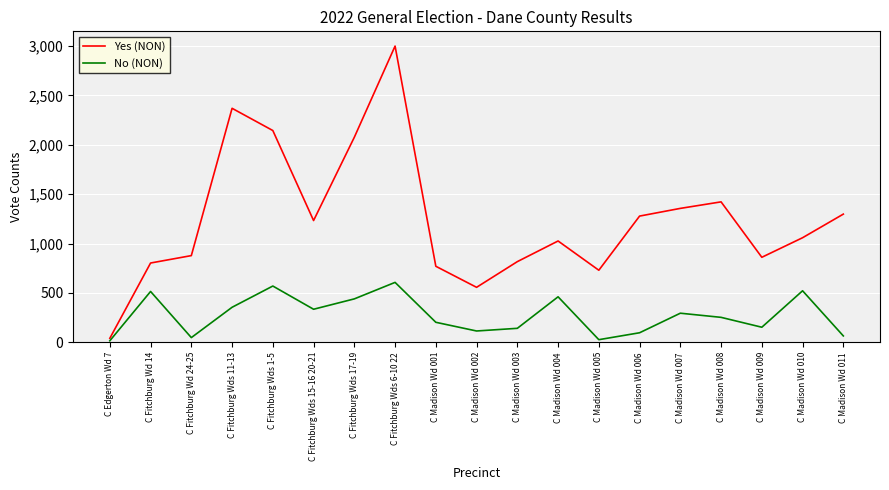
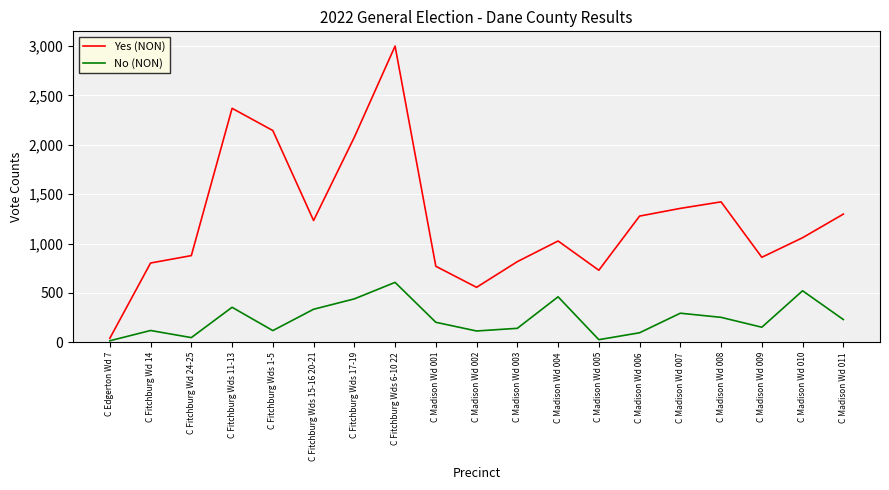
  {
    "Yes (NON)": {
      "C Fitchburg Wd 14": "800",
      "C Fitchburg Wd 24-25": "900",
      "C Fitchburg Wds 11-13": "2,400",
      "C Fitchburg Wds 1-5": "2,100",
      "C Fitchburg Wds 15-16 20-21": "1,200",
      "C Fitchburg Wds 17-19": "2,100",
      "C Fitchburg Wds 6-10 22": "3,000",
      "C Madison Wd 001": "800",
      "C Madison Wd 002": "600",
      "C Madison Wd 003": "800",
      "C Madison Wd 004": "1,000",
      "C Madison Wd 005": "700",
      "C Madison Wd 006": "1,300",
      "C Madison Wd 007": "1,400",
      "C Madison Wd 008": "1,400",
      "C Madison Wd 009": "900",
      "C Madison Wd 010": "1,100",
      "C Madison Wd 011": "1,300"
    },
    "No (NON)": {
-     "C Fitchburg Wd 14": "500",
+     "C Fitchburg Wd 14": "100",
      "C Fitchburg Wd 24-25": "0",
      "C Fitchburg Wds 11-13": "400",
-     "C Fitchburg Wds 1-5": "600",
+     "C Fitchburg Wds 1-5": "100",
      "C Fitchburg Wds 15-16 20-21": "300",
      "C Fitchburg Wds 17-19": "400",
      "C Fitchburg Wds 6-10 22": "600",
      "C Madison Wd 001": "200",
      "C Madison Wd 002": "100",
      "C Madison Wd 003": "100",
      "C Madison Wd 004": "500",
      "C Madison Wd 005": "0",
      "C Madison Wd 006": "100",
      "C Madison Wd 007": "300",
      "C Madison Wd 008": "300",
      "C Madison Wd 009": "200",
      "C Madison Wd 010": "500",
-     "C Madison Wd 011": "100"
+     "C Madison Wd 011": "200"
    }
  }
